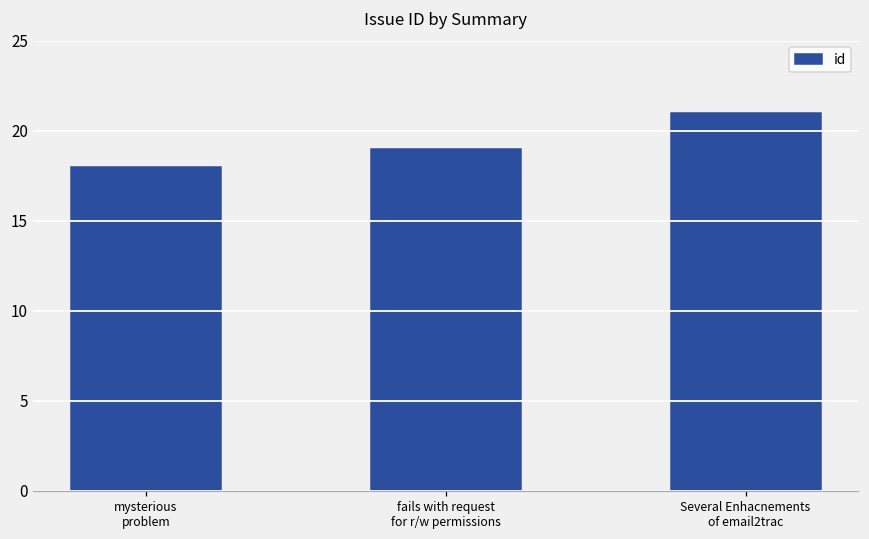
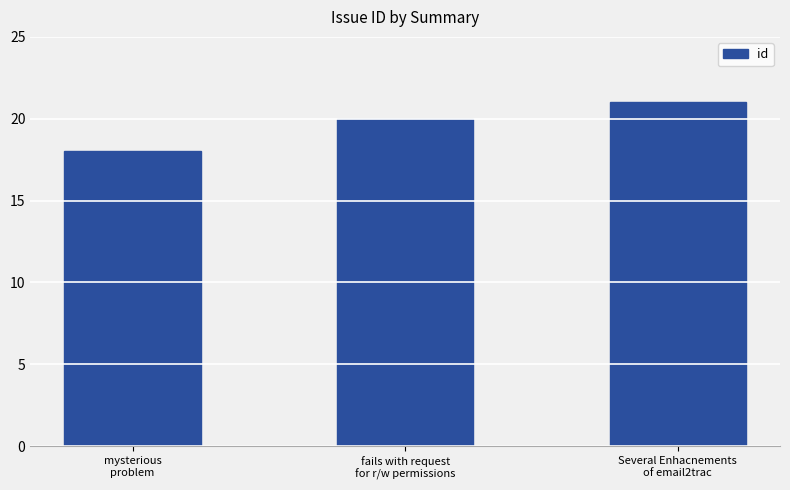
  {
    "mysterious problem": 18,
-   "fails with request for r/w permissions": 19,
+   "fails with request for r/w permissions": 20,
    "Several Enhacnements of email2trac": 21
  }
